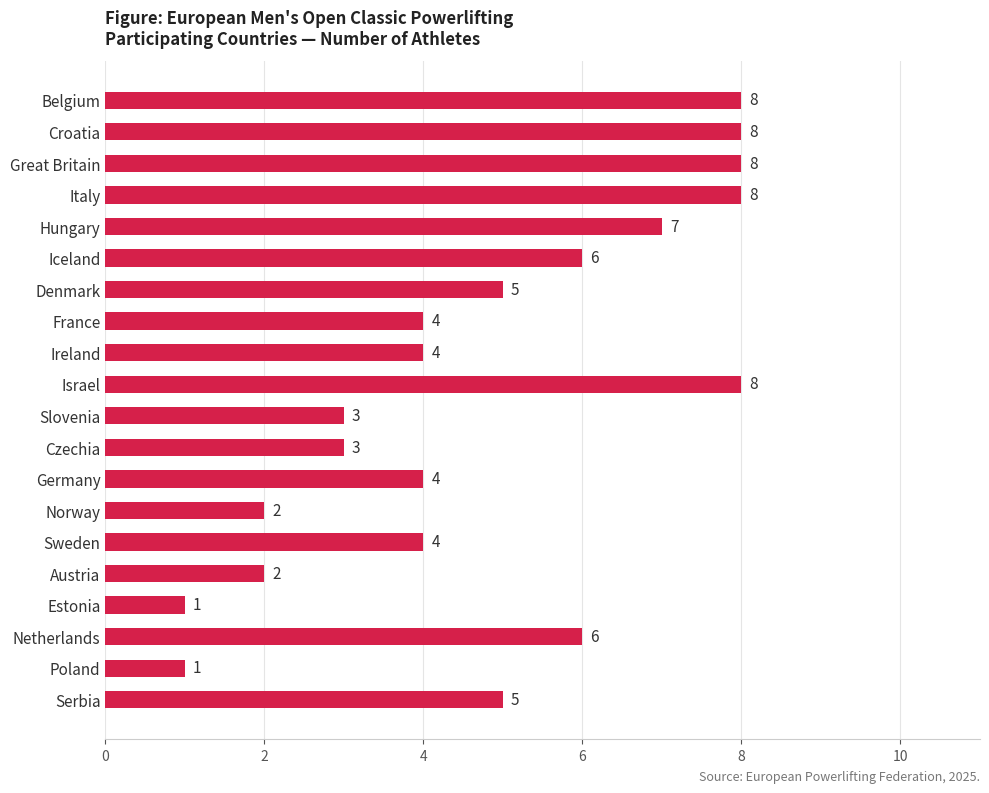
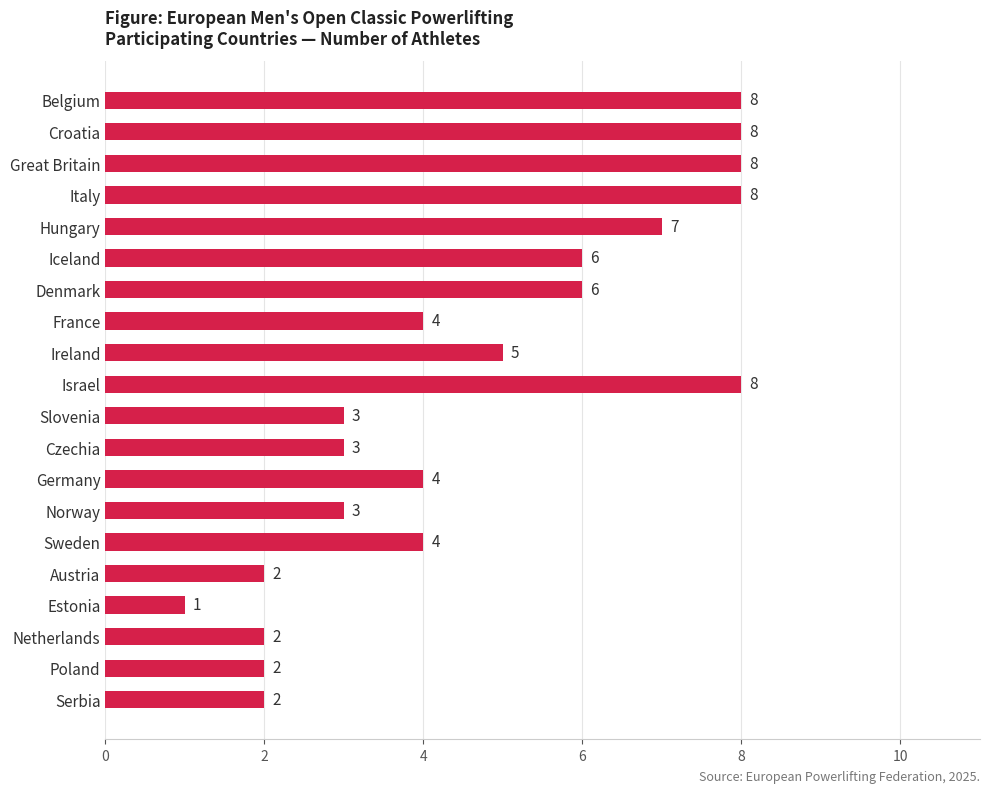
  {
    "Belgium": 8,
    "Croatia": 8,
    "Great Britain": 8,
    "Italy": 8,
    "Hungary": 7,
    "Iceland": 6,
-   "Denmark": 5,
+   "Denmark": 6,
    "France": 4,
-   "Ireland": 4,
+   "Ireland": 5,
    "Israel": 8,
    "Slovenia": 3,
    "Czechia": 3,
    "Germany": 4,
-   "Norway": 2,
+   "Norway": 3,
    "Sweden": 4,
    "Austria": 2,
    "Estonia": 1,
-   "Netherlands": 6,
-   "Poland": 1,
-   "Serbia": 5
+   "Netherlands": 2,
+   "Poland": 2,
+   "Serbia": 2
  }
